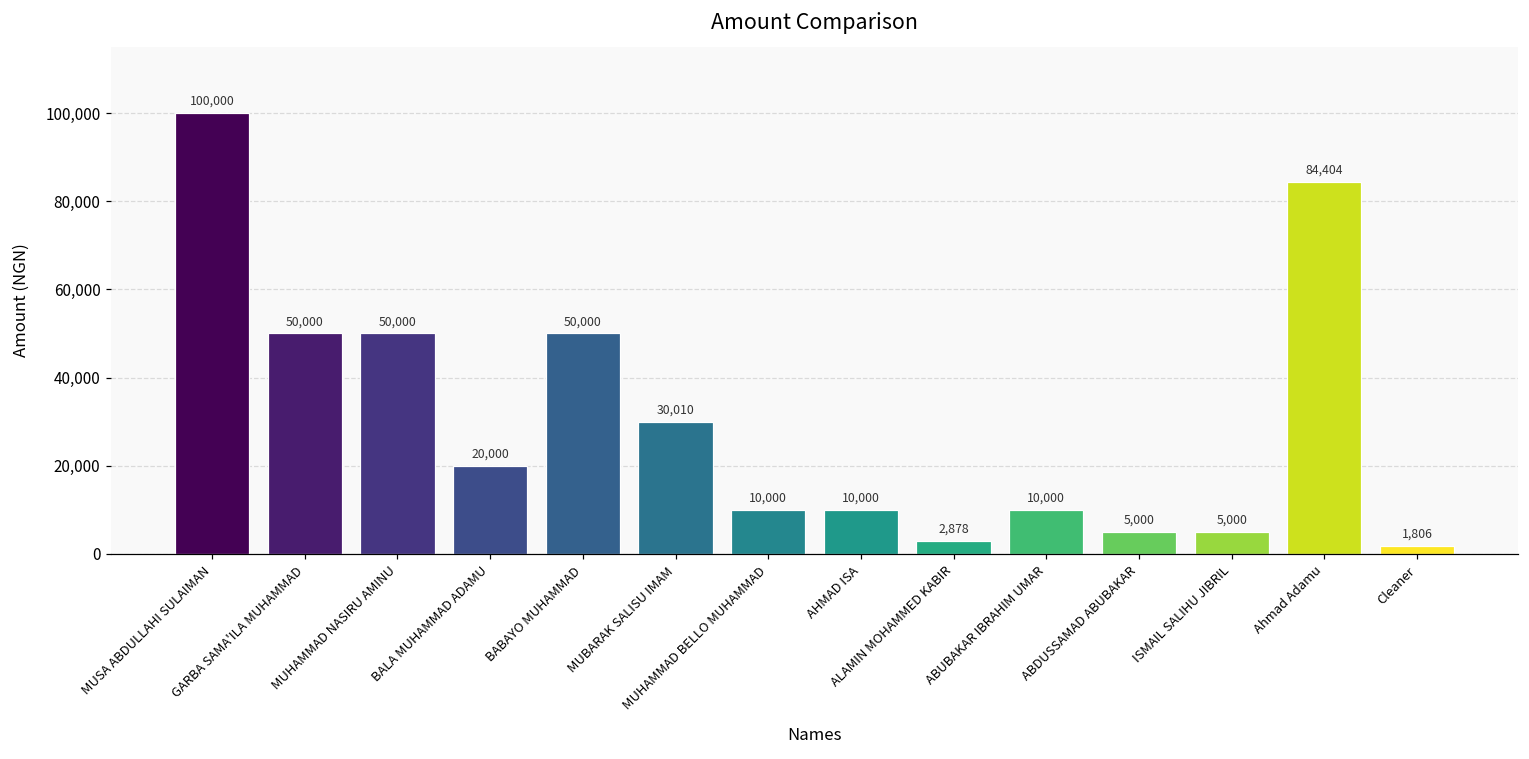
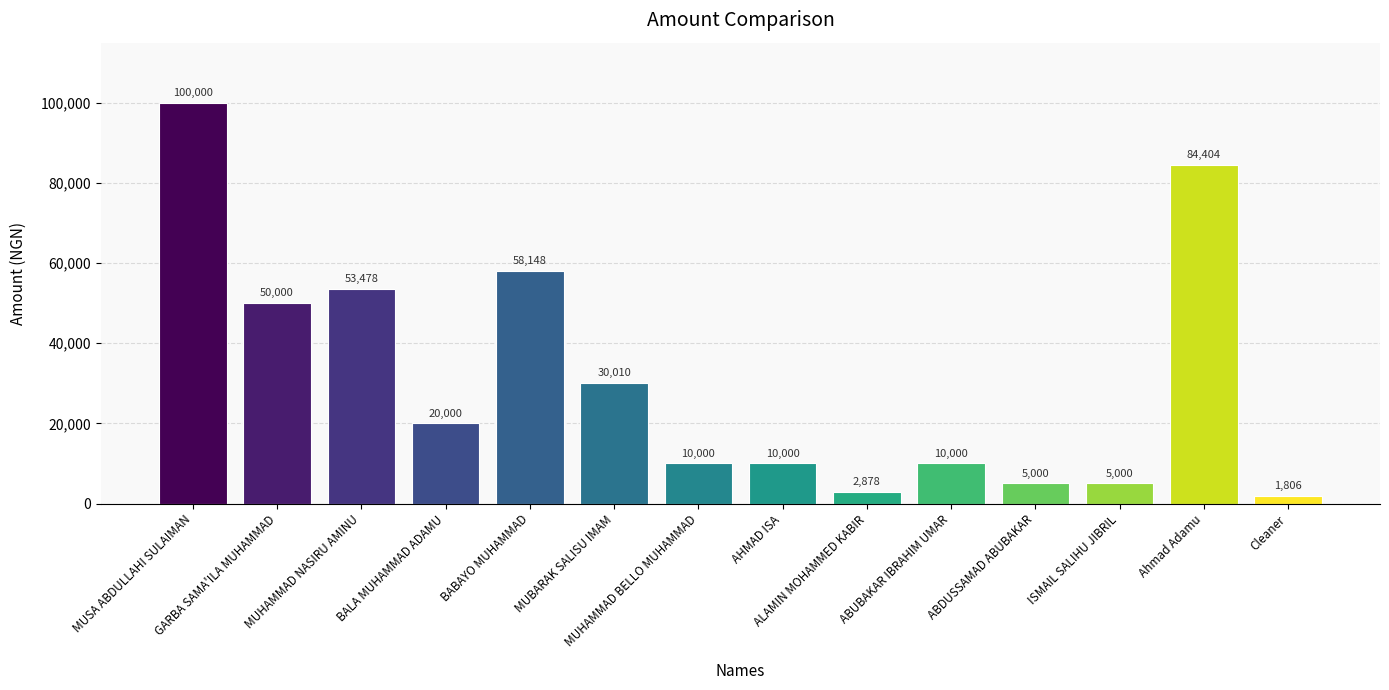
  {
    "MUSA ABDULLAHI SULAIMAN": "100,000",
    "GARBA SAMA'ILA MUHAMMAD": "50,000",
-   "MUHAMMAD NASIRU AMINU": "50,000",
+   "MUHAMMAD NASIRU AMINU": "53,478",
    "BALA MUHAMMAD ADAMU": "20,000",
-   "BABAYO MUHAMMAD": "50,000",
+   "BABAYO MUHAMMAD": "58,148",
    "MUBARAK SALISU IMAM": "30,010",
    "MUHAMMAD BELLO MUHAMMAD": "10,000",
    "AHMAD ISA": "10,000",
    "ALAMIN MOHAMMED KABIR": "2,878",
    "ABUBAKAR IBRAHIM UMAR": "10,000",
    "ABDUSSAMAD ABUBAKAR": "5,000",
    "ISMAIL SALIHU JIBRIL": "5,000",
    "Ahmad Adamu": "84,404",
    "Cleaner": "1,806"
  }
